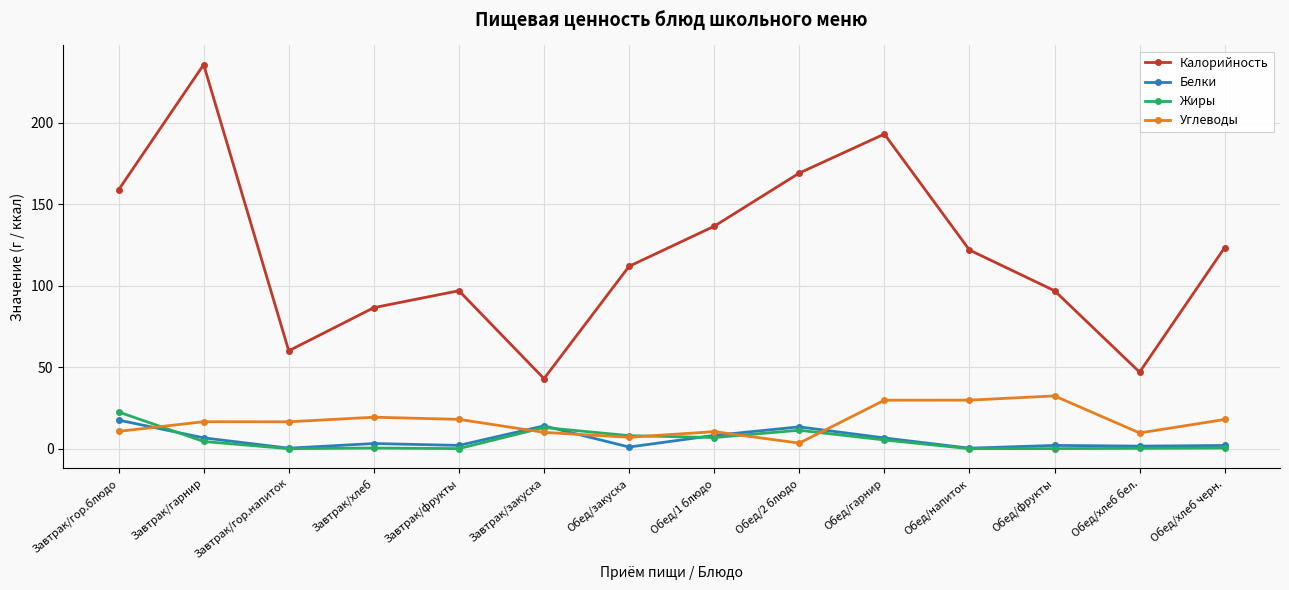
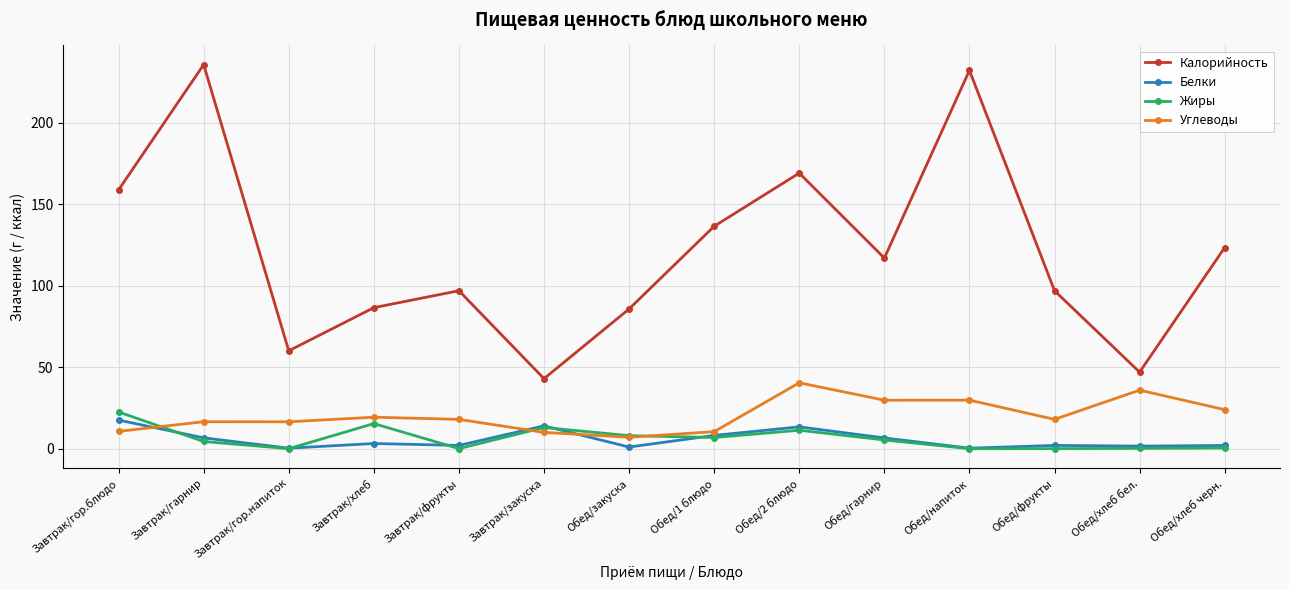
  {
    "Калорийность": {
      "Завтрак/гор.блюдо": 159,
      "Завтрак/гарнир": 236,
      "Завтрак/гор.напиток": 60,
      "Завтрак/хлеб": 87,
      "Завтрак/фрукты": 97,
      "Завтрак/закуска": 43,
-     "Обед/закуска": 112,
+     "Обед/закуска": 86,
      "Обед/1 блюдо": 137,
      "Обед/2 блюдо": 169,
-     "Обед/гарнир": 193,
-     "Обед/напиток": 122,
+     "Обед/гарнир": 117,
+     "Обед/напиток": 232,
      "Обед/фрукты": 97,
      "Обед/хлеб бел.": 47,
      "Обед/хлеб черн.": 124
    },
    "Белки": {
      "Завтрак/гор.блюдо": 18,
      "Завтрак/гарнир": 7,
      "Завтрак/хлеб": 3,
      "Завтрак/фрукты": 2,
      "Обед/закуска": 1,
      "Обед/2 блюдо": 13,
      "Обед/фрукты": 2
    },
    "Жиры": {
      "Завтрак/гор.блюдо": 23,
      "Завтрак/гарнир": 4,
-     "Завтрак/хлеб": 0,
+     "Завтрак/хлеб": 15,
      "Завтрак/фрукты": 0,
      "Обед/2 блюдо": 11,
      "Обед/фрукты": 0
    },
    "Углеводы": {
      "Завтрак/гор.блюдо": 11,
      "Завтрак/гарнир": 17,
      "Завтрак/гор.напиток": 17,
      "Завтрак/хлеб": 19,
      "Завтрак/фрукты": 18,
      "Завтрак/закуска": 10,
      "Обед/1 блюдо": 10,
-     "Обед/2 блюдо": 3,
+     "Обед/2 блюдо": 40,
      "Обед/гарнир": 30,
      "Обед/напиток": 30,
-     "Обед/фрукты": 32,
-     "Обед/хлеб бел.": 10,
-     "Обед/хлеб черн.": 18
+     "Обед/фрукты": 18,
+     "Обед/хлеб бел.": 36,
+     "Обед/хлеб черн.": 24
    }
  }
